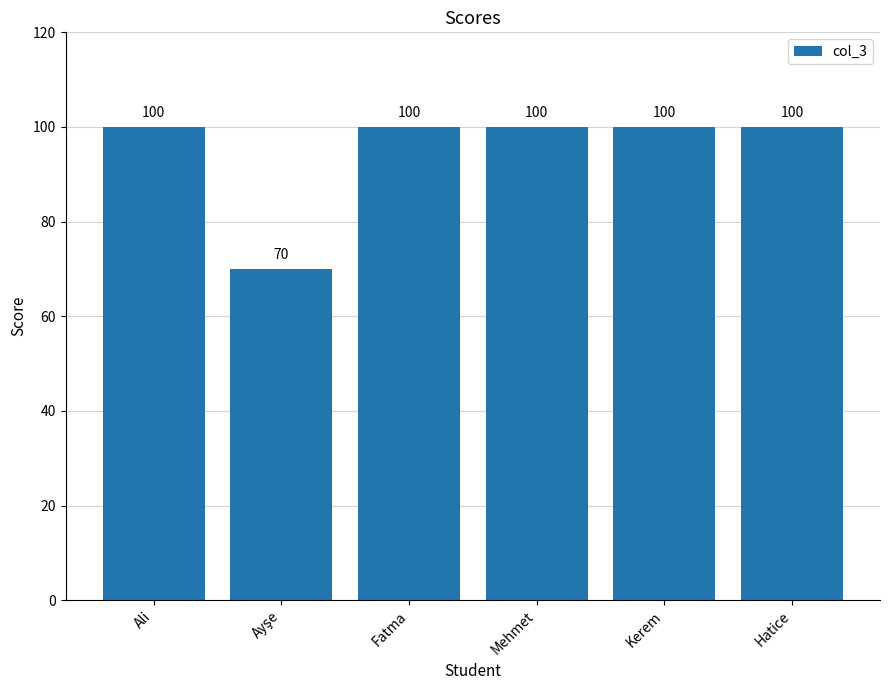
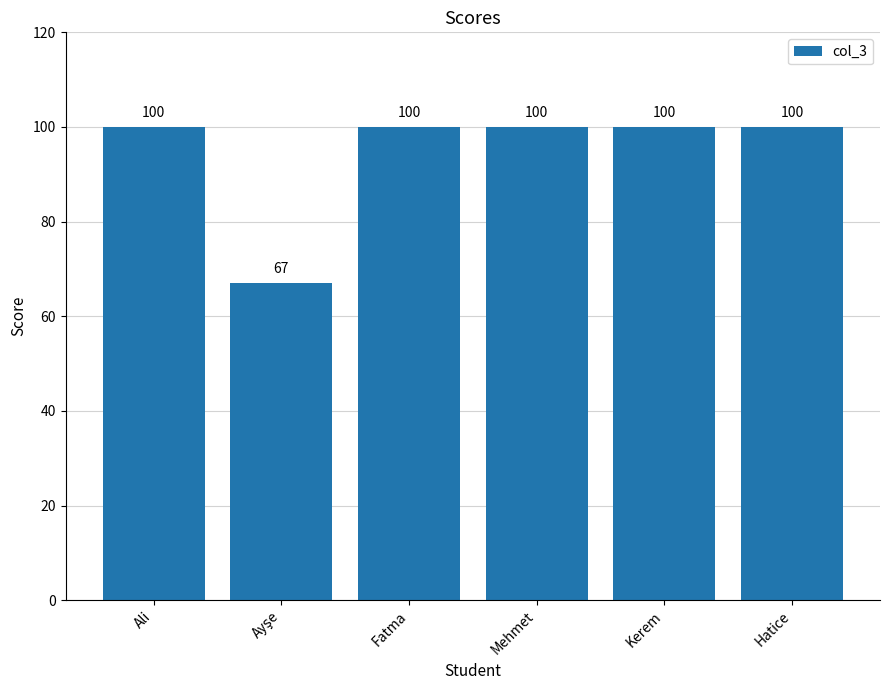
  {
    "Ali": 100,
-   "Ayşe": 70,
+   "Ayşe": 67,
    "Fatma": 100,
    "Mehmet": 100,
    "Kerem": 100,
    "Hatice": 100
  }
